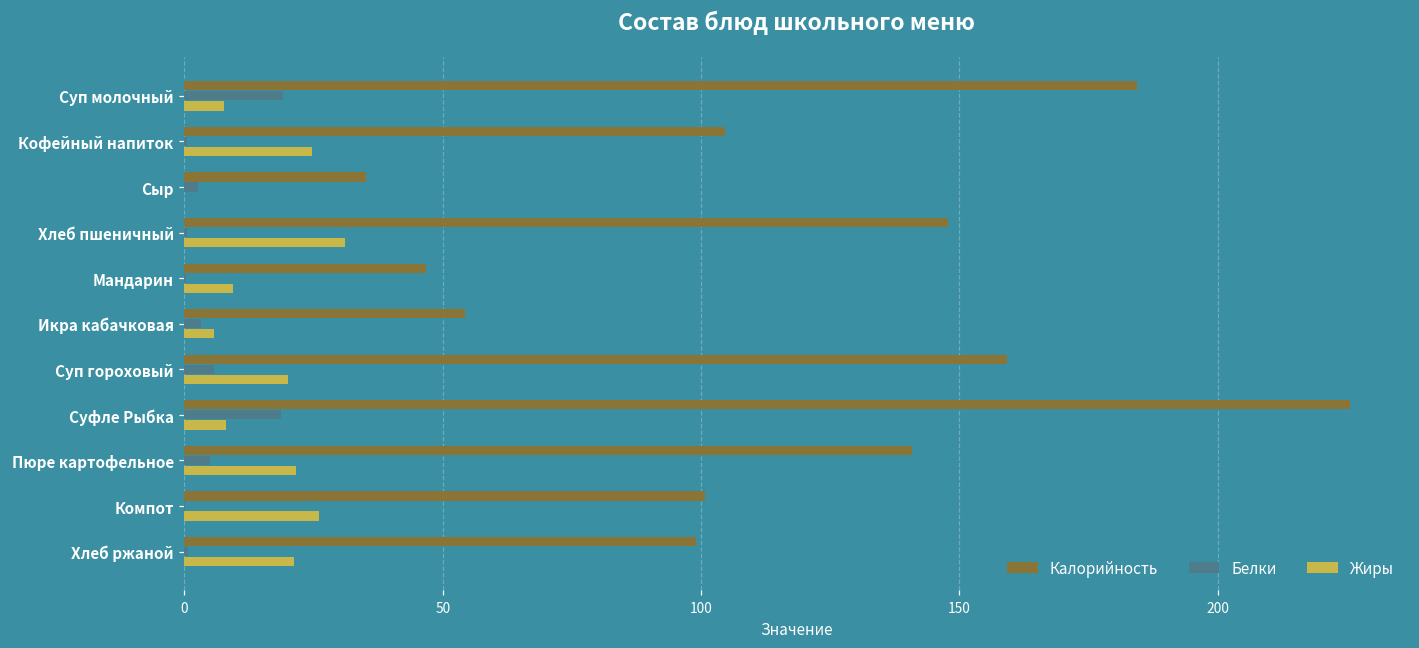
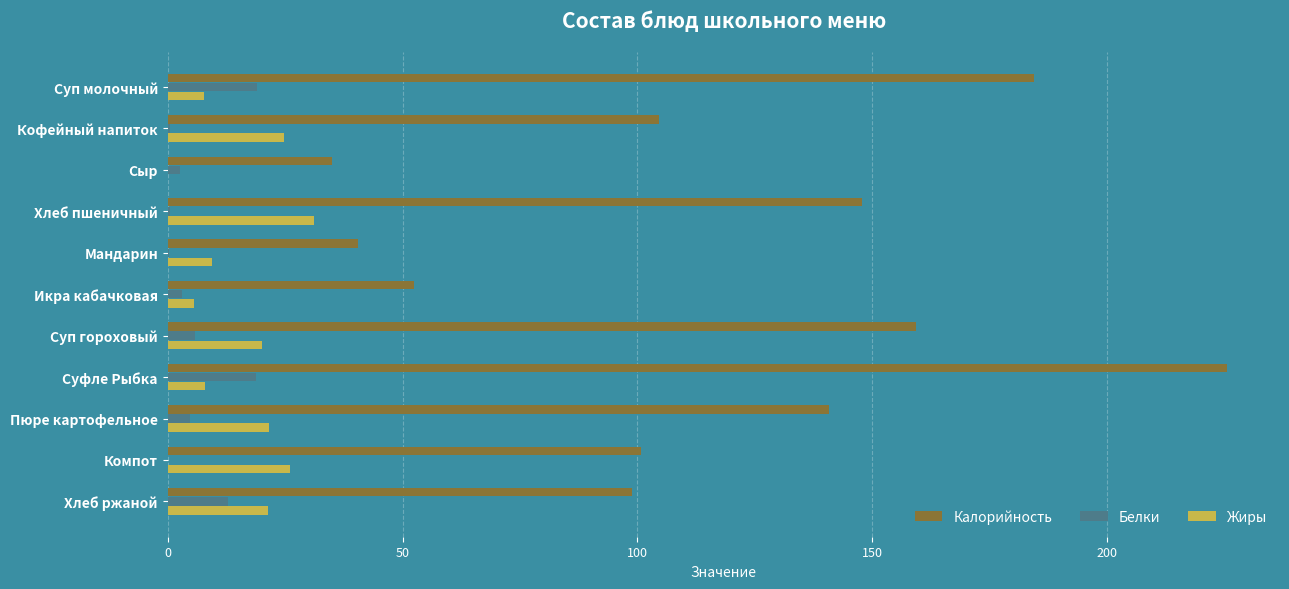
  {
    "Калорийность": {
      "Суп молочный": 184,
      "Кофейный напиток": 105,
      "Сыр": 35,
      "Хлеб пшеничный": 148,
-     "Мандарин": 47,
-     "Икра кабачковая": 54,
+     "Мандарин": 41,
+     "Икра кабачковая": 52,
      "Суп гороховый": 159,
      "Суфле Рыбка": 226,
      "Пюре картофельное": 141,
      "Компот": 101,
      "Хлеб ржаной": 99
    },
    "Белки": {
      "Суп молочный": 19,
      "Кофейный напиток": 1,
      "Сыр": 3,
      "Икра кабачковая": 3,
      "Суп гороховый": 6,
      "Суфле Рыбка": 19,
      "Пюре картофельное": 5,
-     "Хлеб ржаной": 1
+     "Хлеб ржаной": 13
    },
    "Жиры": {
      "Суп молочный": 8,
      "Кофейный напиток": 25,
      "Сыр": 0,
      "Хлеб пшеничный": 31,
      "Мандарин": 9,
      "Икра кабачковая": 6,
      "Суп гороховый": 20,
      "Суфле Рыбка": 8,
      "Пюре картофельное": 22,
      "Компот": 26,
      "Хлеб ржаной": 21
    }
  }
